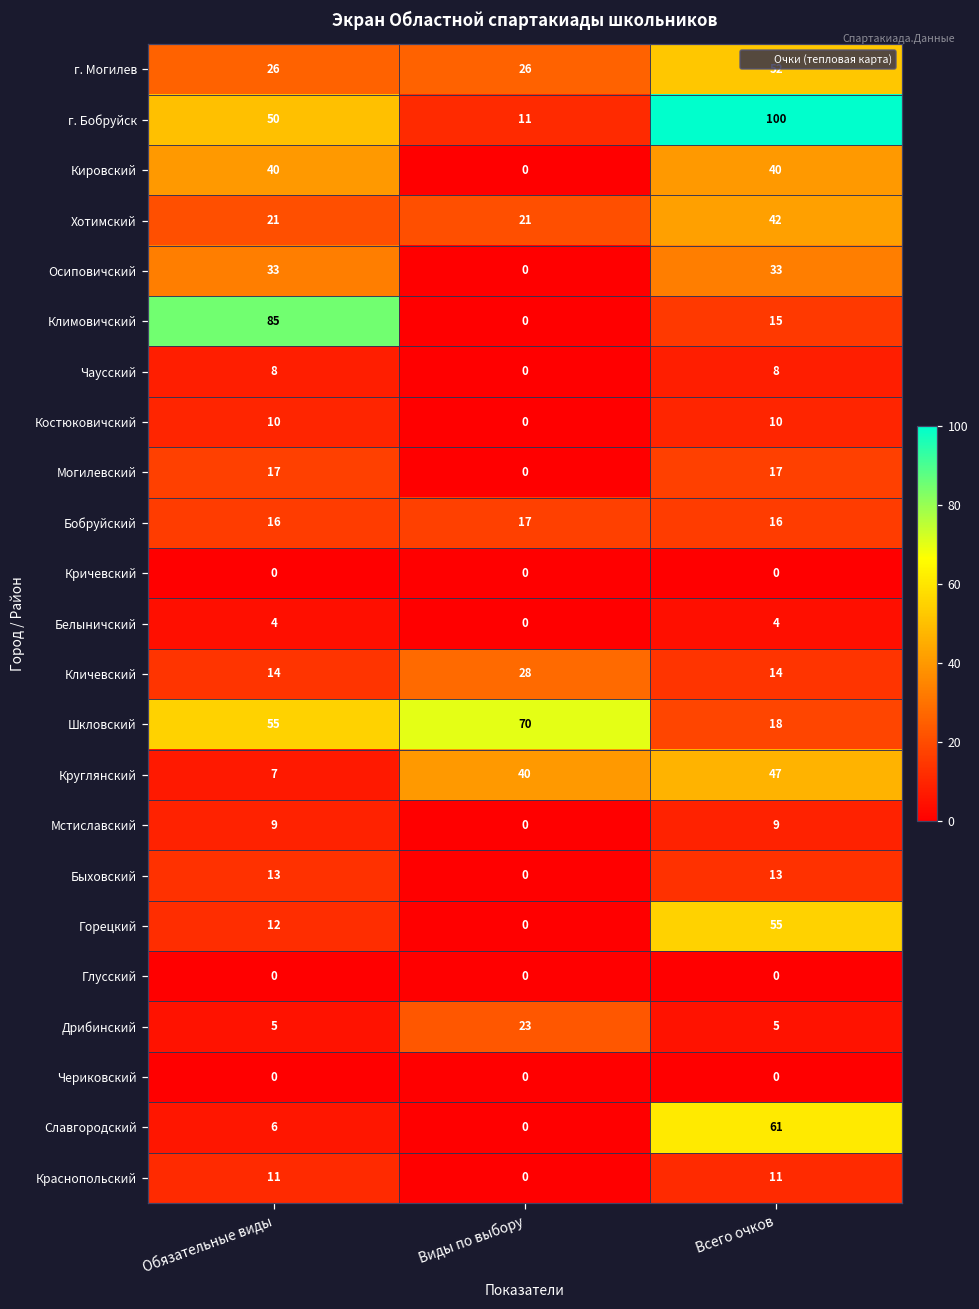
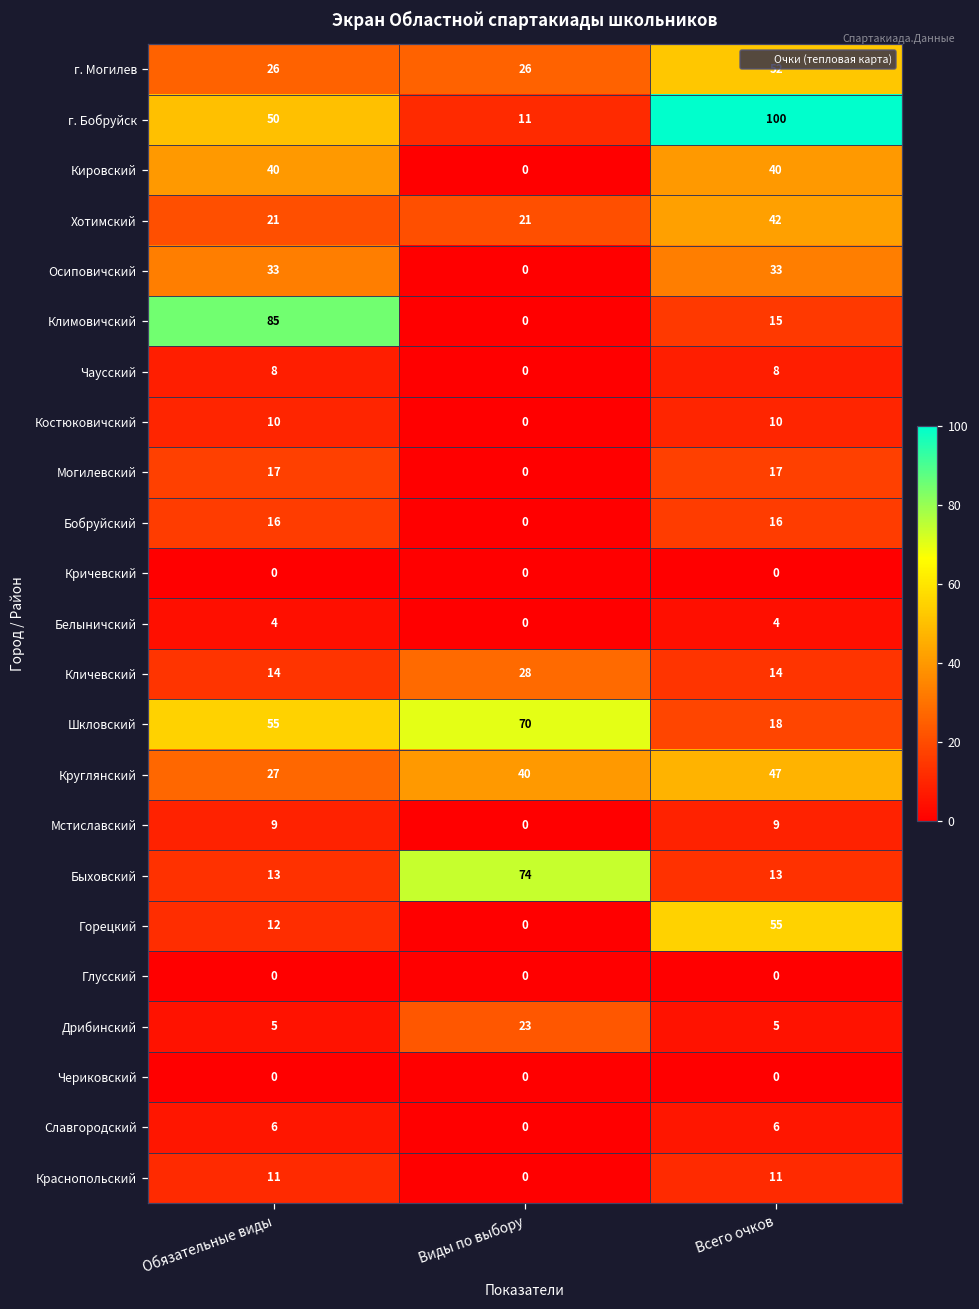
  {
    "г. Могилев": {
      "Обязательные виды": 26,
      "Виды по выбору": 26
    },
    "г. Бобруйск": {
      "Обязательные виды": 50,
      "Виды по выбору": 11,
      "Всего очков": 100
    },
    "Кировский": {
      "Обязательные виды": 40,
      "Виды по выбору": 0,
      "Всего очков": 40
    },
    "Хотимский": {
      "Обязательные виды": 21,
      "Виды по выбору": 21,
      "Всего очков": 42
    },
    "Осиповичский": {
      "Обязательные виды": 33,
      "Виды по выбору": 0,
      "Всего очков": 33
    },
    "Климовичский": {
      "Обязательные виды": 85,
      "Виды по выбору": 0,
      "Всего очков": 15
    },
    "Чаусский": {
      "Обязательные виды": 8,
      "Виды по выбору": 0,
      "Всего очков": 8
    },
    "Костюковичский": {
      "Обязательные виды": 10,
      "Виды по выбору": 0,
      "Всего очков": 10
    },
    "Могилевский": {
      "Обязательные виды": 17,
      "Виды по выбору": 0,
      "Всего очков": 17
    },
    "Бобруйский": {
      "Обязательные виды": 16,
-     "Виды по выбору": 17,
+     "Виды по выбору": 0,
      "Всего очков": 16
    },
    "Кричевский": {
      "Обязательные виды": 0,
      "Виды по выбору": 0,
      "Всего очков": 0
    },
    "Белыничский": {
      "Обязательные виды": 4,
      "Виды по выбору": 0,
      "Всего очков": 4
    },
    "Кличевский": {
      "Обязательные виды": 14,
      "Виды по выбору": 28,
      "Всего очков": 14
    },
    "Шкловский": {
      "Обязательные виды": 55,
      "Виды по выбору": 70,
      "Всего очков": 18
    },
    "Круглянский": {
-     "Обязательные виды": 7,
+     "Обязательные виды": 27,
      "Виды по выбору": 40,
      "Всего очков": 47
    },
    "Мстиславский": {
      "Обязательные виды": 9,
      "Виды по выбору": 0,
      "Всего очков": 9
    },
    "Быховский": {
      "Обязательные виды": 13,
-     "Виды по выбору": 0,
+     "Виды по выбору": 74,
      "Всего очков": 13
    },
    "Горецкий": {
      "Обязательные виды": 12,
      "Виды по выбору": 0,
      "Всего очков": 55
    },
    "Глусский": {
      "Обязательные виды": 0,
      "Виды по выбору": 0,
      "Всего очков": 0
    },
    "Дрибинский": {
      "Обязательные виды": 5,
      "Виды по выбору": 23,
      "Всего очков": 5
    },
    "Чериковский": {
      "Обязательные виды": 0,
      "Виды по выбору": 0,
      "Всего очков": 0
    },
    "Славгородский": {
      "Обязательные виды": 6,
      "Виды по выбору": 0,
-     "Всего очков": 61
+     "Всего очков": 6
    },
    "Краснопольский": {
      "Обязательные виды": 11,
      "Виды по выбору": 0,
      "Всего очков": 11
    }
  }
